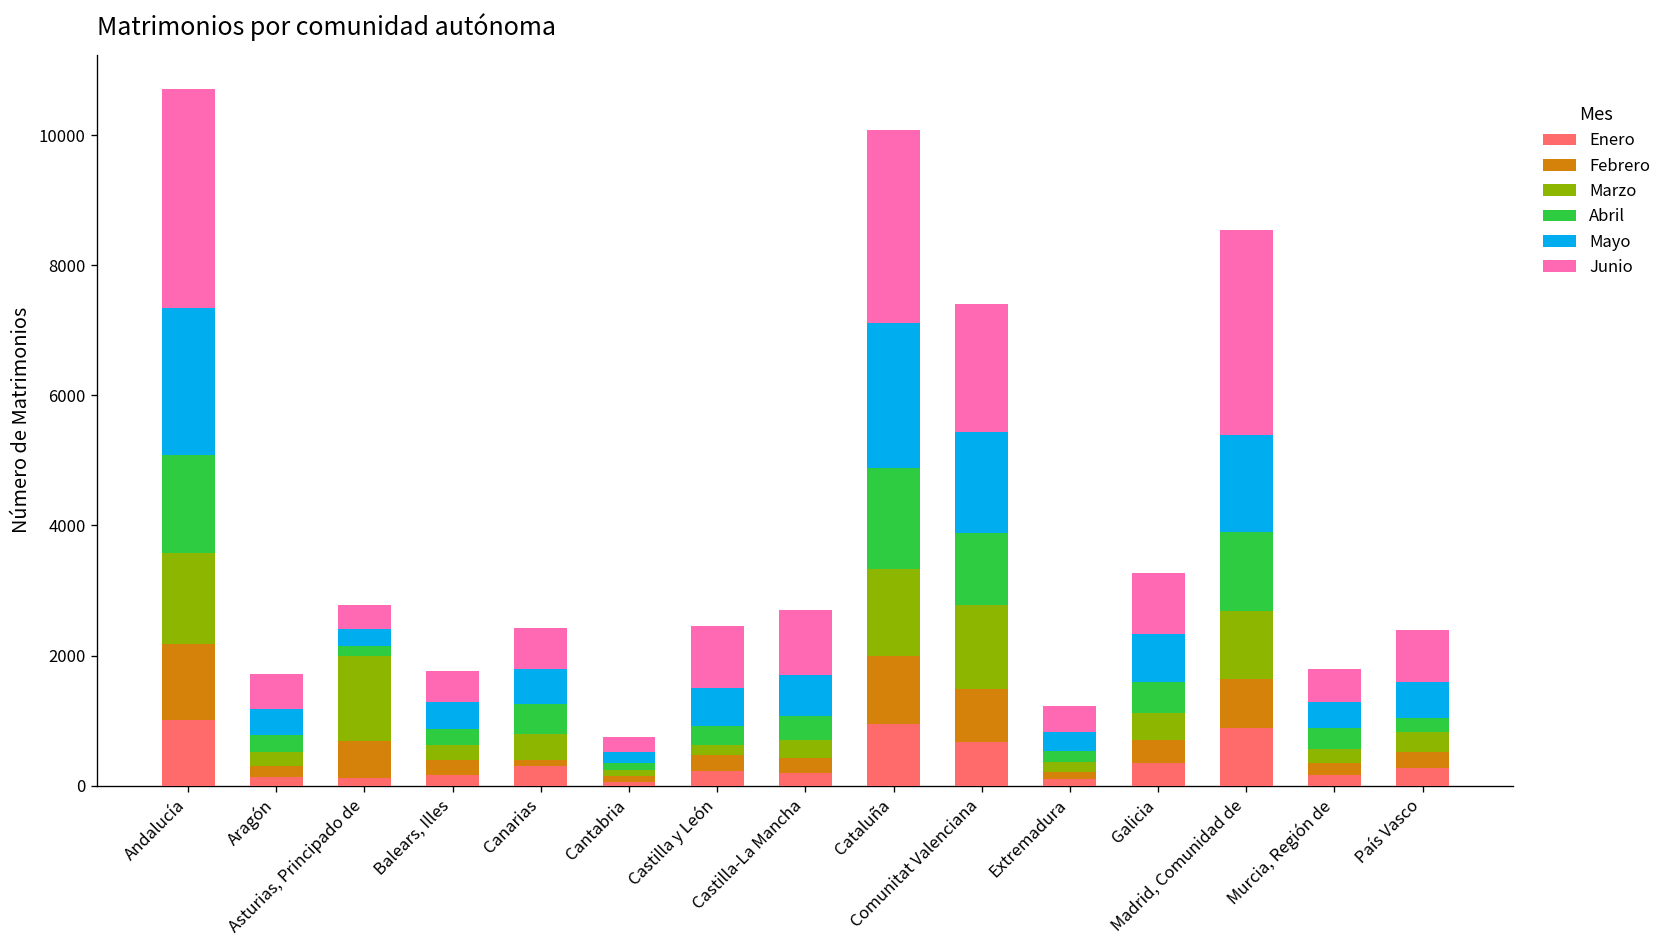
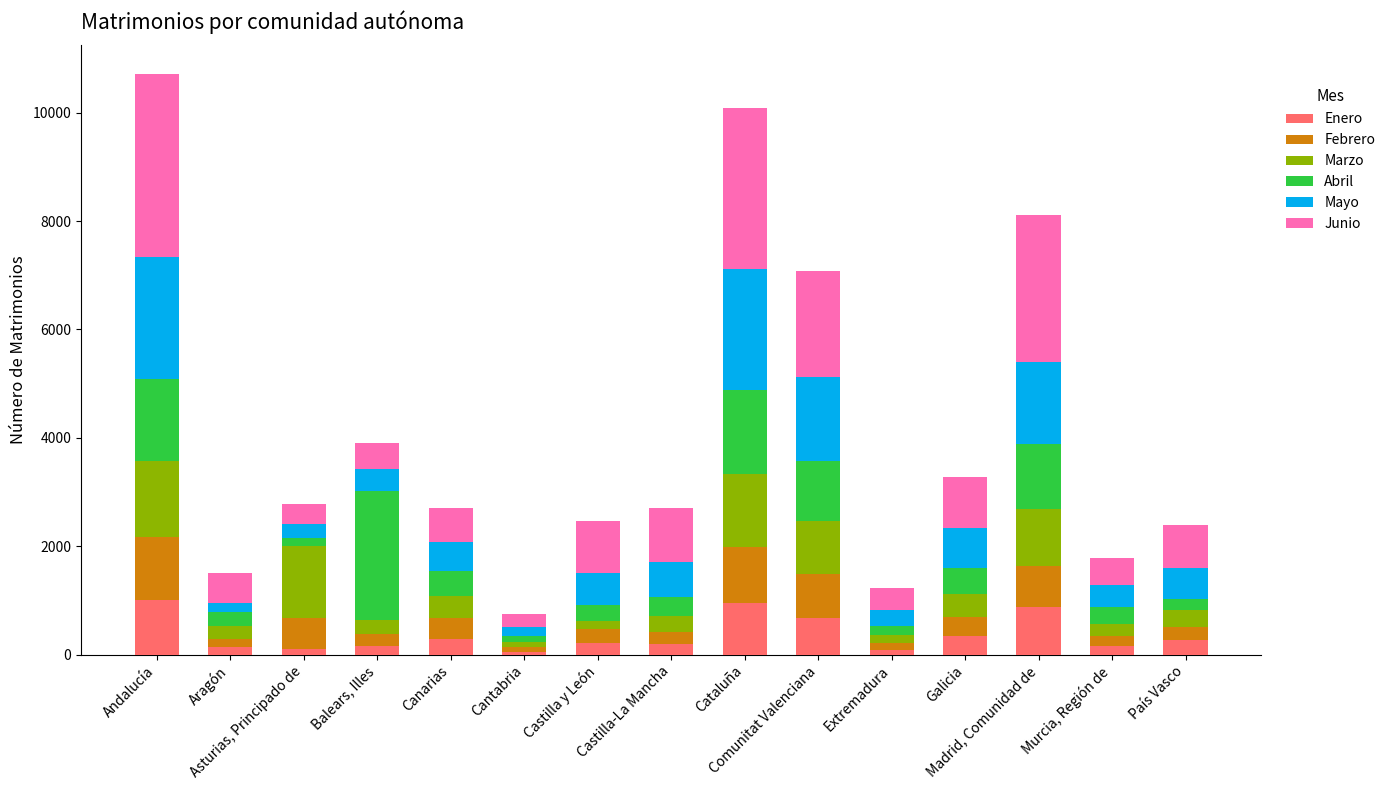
  {
    "Enero": {
      "Andalucía": 1000,
      "Aragón": 100,
      "Asturias, Principado de": 100,
      "Balears, Illes": 200,
      "Canarias": 300,
      "Cantabria": 100,
      "Castilla y León": 200,
      "Castilla-La Mancha": 200,
      "Cataluña": 1000,
      "Comunitat Valenciana": 700,
      "Extremadura": 100,
      "Galicia": 300,
      "Madrid, Comunidad de": 900,
      "Murcia, Región de": 200,
      "País Vasco": 300
    },
    "Febrero": {
      "Andalucía": 1200,
      "Aragón": 200,
      "Asturias, Principado de": 600,
      "Balears, Illes": 200,
-     "Canarias": 100,
+     "Canarias": 400,
      "Cantabria": 100,
      "Castilla y León": 300,
      "Castilla-La Mancha": 200,
      "Cataluña": 1000,
      "Comunitat Valenciana": 800,
      "Extremadura": 100,
      "Galicia": 400,
      "Madrid, Comunidad de": 800,
      "Murcia, Región de": 200,
      "País Vasco": 200
    },
    "Marzo": {
      "Andalucía": 1400,
      "Aragón": 200,
      "Asturias, Principado de": 1300,
      "Balears, Illes": 200,
      "Canarias": 400,
      "Cantabria": 100,
      "Castilla y León": 100,
      "Castilla-La Mancha": 300,
      "Cataluña": 1300,
-     "Comunitat Valenciana": 1300,
+     "Comunitat Valenciana": 1000,
      "Extremadura": 100,
      "Galicia": 400,
      "Madrid, Comunidad de": 1100,
      "Murcia, Región de": 200,
      "País Vasco": 300
    },
    "Abril": {
      "Andalucía": 1500,
      "Aragón": 300,
      "Asturias, Principado de": 100,
-     "Balears, Illes": 200,
+     "Balears, Illes": 2400,
      "Canarias": 500,
      "Cantabria": 100,
      "Castilla y León": 300,
      "Castilla-La Mancha": 400,
      "Cataluña": 1500,
      "Comunitat Valenciana": 1100,
      "Extremadura": 200,
      "Galicia": 500,
      "Madrid, Comunidad de": 1200,
      "Murcia, Región de": 300,
      "País Vasco": 200
    },
    "Mayo": {
      "Andalucía": 2300,
-     "Aragón": 400,
+     "Aragón": 200,
      "Asturias, Principado de": 300,
      "Balears, Illes": 400,
      "Canarias": 500,
      "Cantabria": 200,
      "Castilla y León": 600,
      "Castilla-La Mancha": 600,
      "Cataluña": 2200,
      "Comunitat Valenciana": 1600,
      "Extremadura": 300,
      "Galicia": 700,
      "Madrid, Comunidad de": 1500,
      "Murcia, Región de": 400,
      "País Vasco": 600
    },
    "Junio": {
      "Andalucía": 3400,
      "Aragón": 500,
      "Asturias, Principado de": 400,
      "Balears, Illes": 500,
      "Canarias": 600,
      "Cantabria": 200,
      "Castilla y León": 1000,
      "Castilla-La Mancha": 1000,
      "Cataluña": 3000,
      "Comunitat Valenciana": 2000,
      "Extremadura": 400,
      "Galicia": 900,
-     "Madrid, Comunidad de": 3100,
+     "Madrid, Comunidad de": 2700,
      "Murcia, Región de": 500,
      "País Vasco": 800
    }
  }
